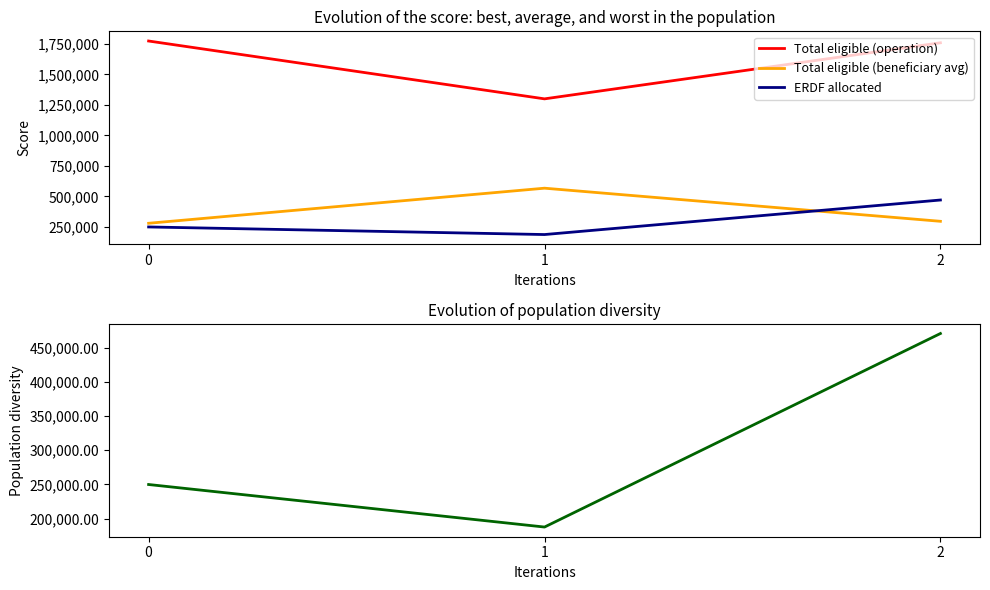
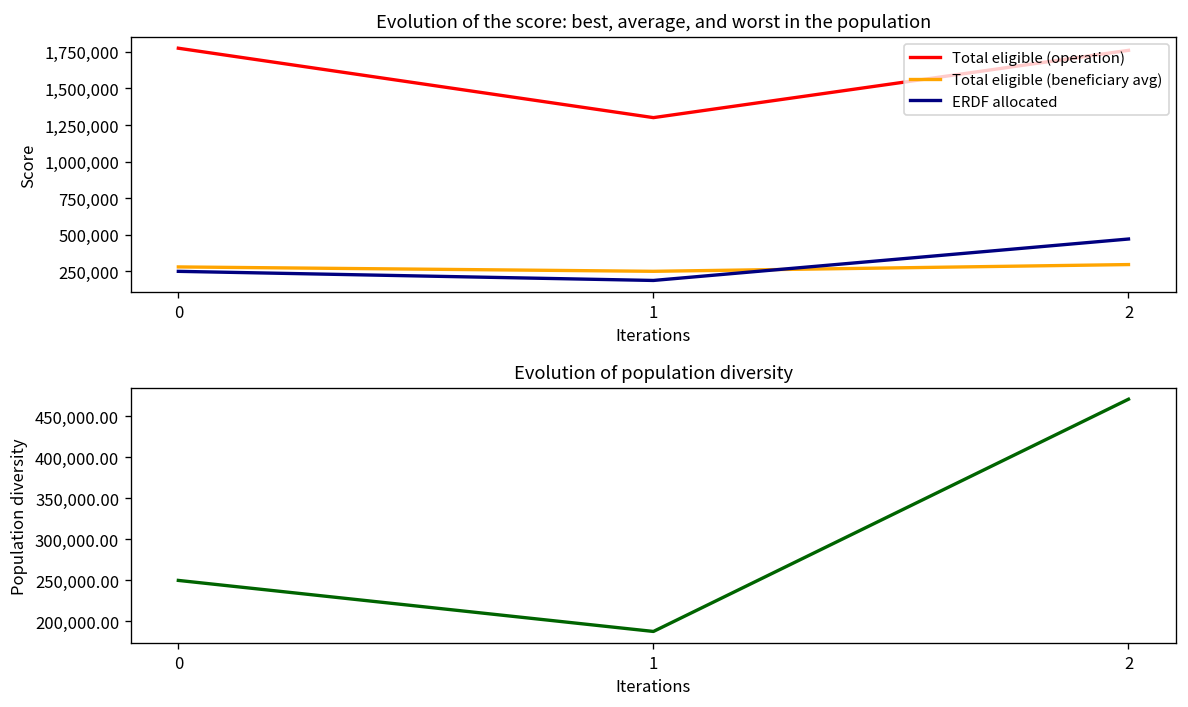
  {
    "Evolution of the score: best, average, and worst in the population": {
      "Total eligible (operation)": {
        "0": "1,770,000",
        "1": "1,300,000"
      },
      "Total eligible (beneficiary avg)": {
        "0": "280,000",
-       "1": "570,000",
+       "1": "250,000",
        "2": "300,000"
      },
      "ERDF allocated": {
        "0": "250,000",
        "1": "190,000",
        "2": "470,000"
      }
    },
    "Evolution of population diversity": {
      "0": "250,000",
      "1": "190,000",
      "2": "470,000"
    }
  }
